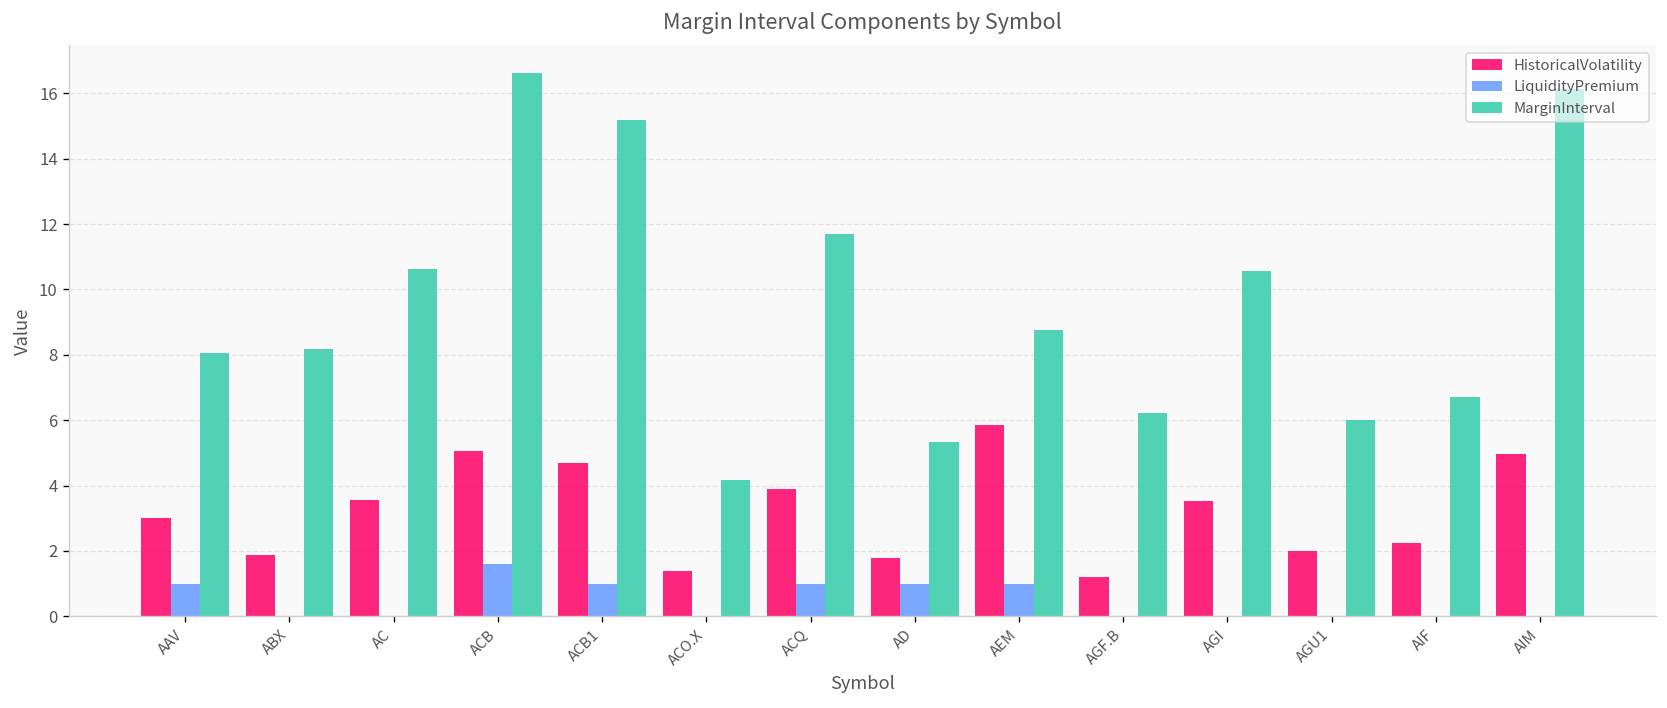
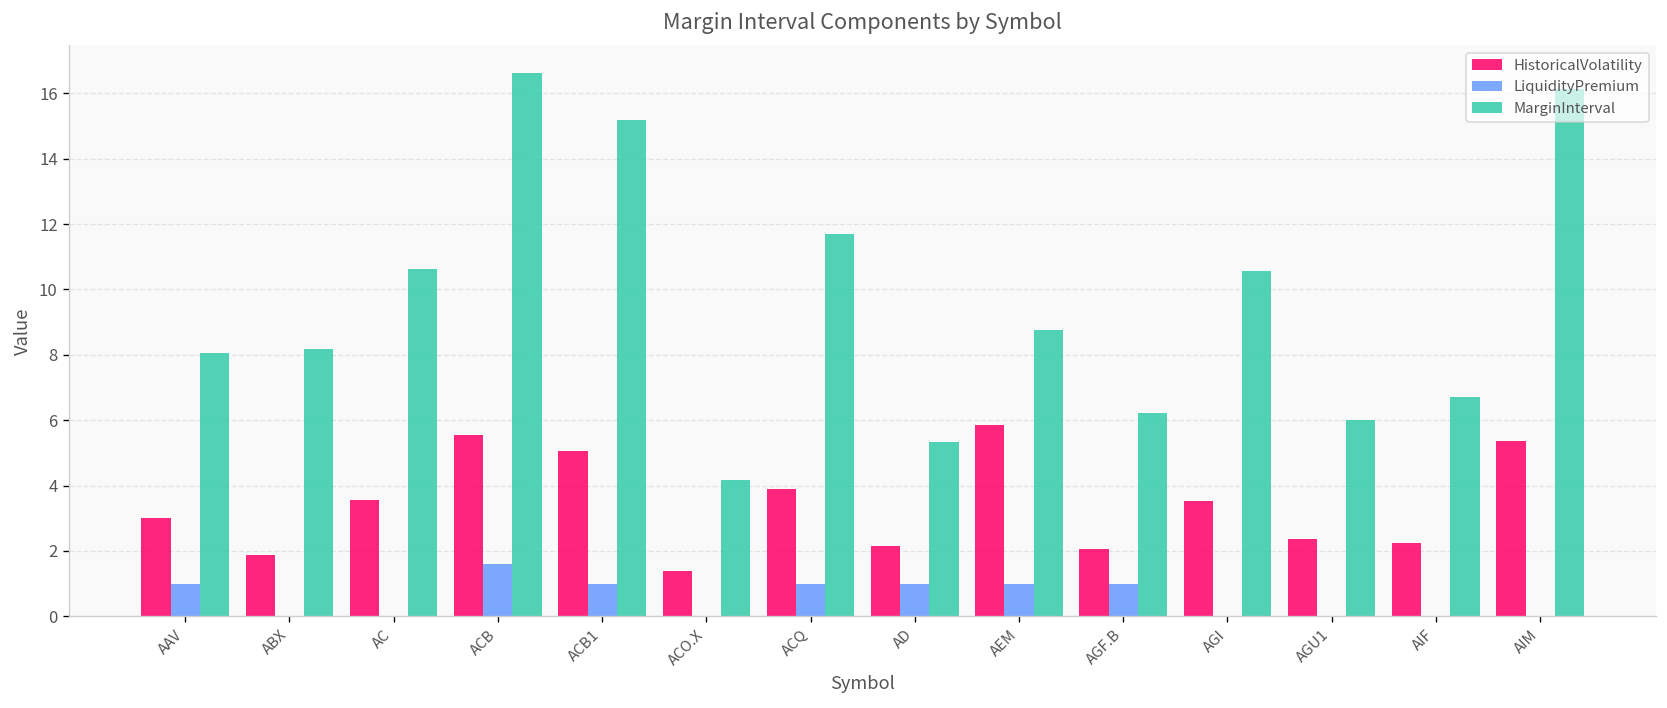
  {
    "HistoricalVolatility": {
      "AAV": 3.0,
      "ABX": 1.9,
      "AC": 3.5,
-     "ACB": 5.0,
-     "ACB1": 4.7,
+     "ACB": 5.5,
+     "ACB1": 5.1,
      "ACO.X": 1.4,
      "ACQ": 3.9,
-     "AD": 1.8,
+     "AD": 2.1,
      "AEM": 5.9,
-     "AGF.B": 1.2,
+     "AGF.B": 2.1,
      "AGI": 3.5,
-     "AGU1": 2.0,
+     "AGU1": 2.4,
      "AIF": 2.2,
-     "AIM": 5.0
+     "AIM": 5.4
    },
    "LiquidityPremium": {
      "AAV": 1,
      "ABX": 0,
      "AC": 0,
      "ACB": 1.6,
      "ACB1": 1,
      "ACO.X": 0,
      "ACQ": 1,
      "AD": 1,
      "AEM": 1,
-     "AGF.B": 0,
+     "AGF.B": 1,
      "AGI": 0,
      "AGU1": 0,
      "AIF": 0,
      "AIM": 0
    },
    "MarginInterval": {
      "AAV": 8.1,
      "ABX": 8.2,
      "AC": 10.6,
      "ACB": 16.6,
      "ACB1": 15.2,
      "ACO.X": 4.2,
      "ACQ": 11.7,
      "AD": 5.3,
      "AEM": 8.8,
      "AGF.B": 6.2,
      "AGI": 10.6,
      "AGU1": 6.0,
      "AIF": 6.7
    }
  }
